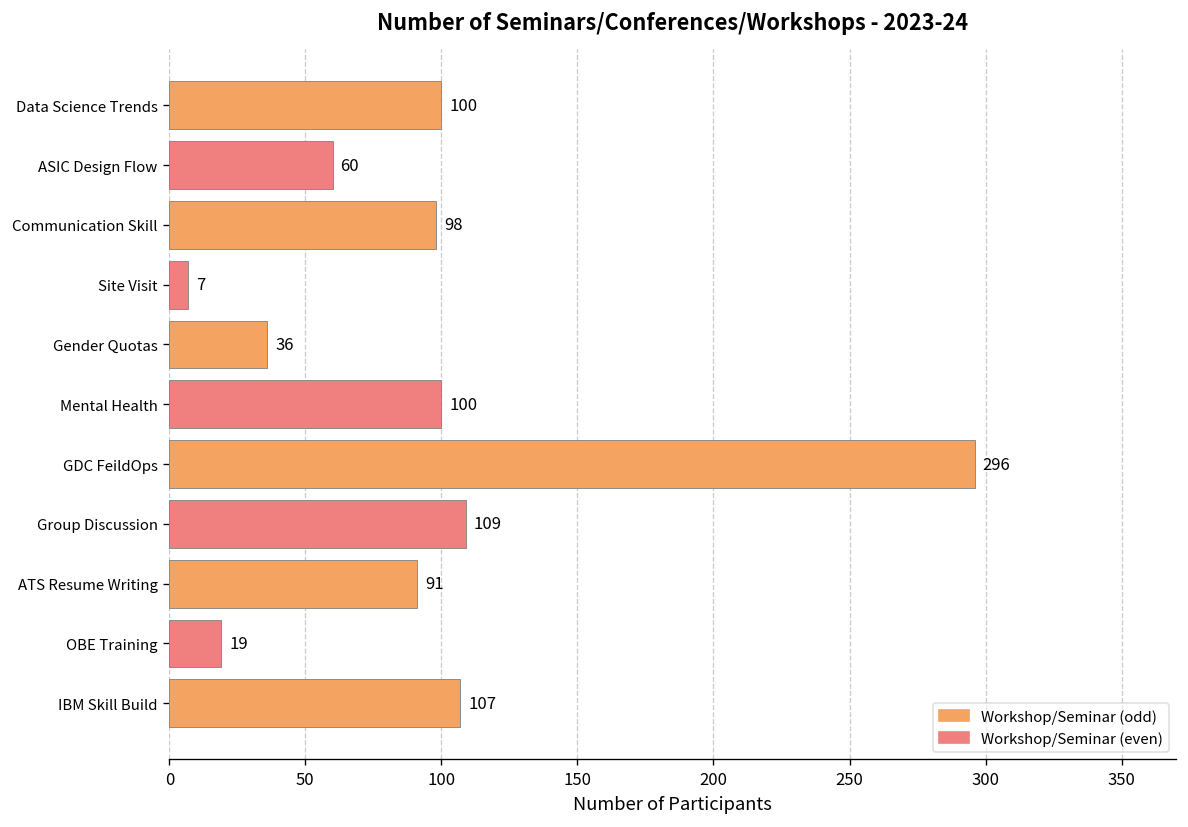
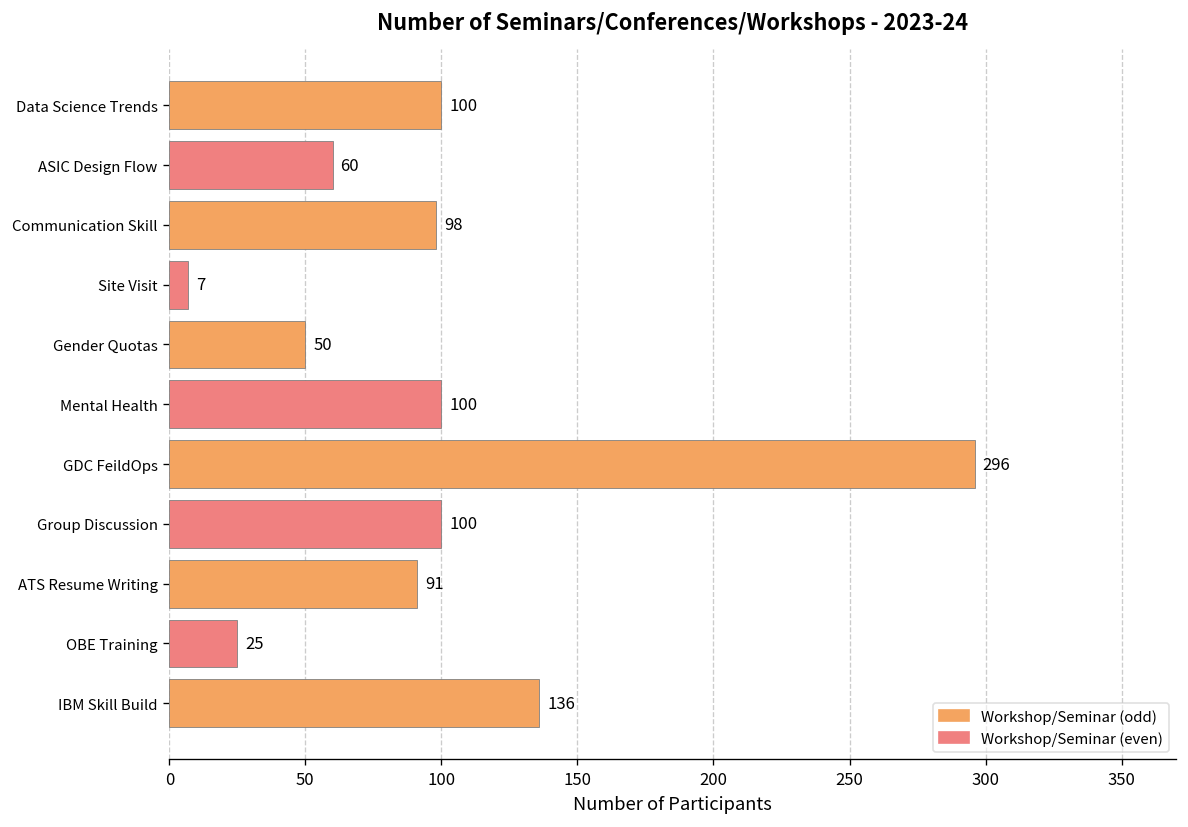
  {
    "Data Science Trends": 100,
    "ASIC Design Flow": 60,
    "Communication Skill": 98,
    "Site Visit": 7,
-   "Gender Quotas": 36,
+   "Gender Quotas": 50,
    "Mental Health": 100,
    "GDC FeildOps": 296,
-   "Group Discussion": 109,
+   "Group Discussion": 100,
    "ATS Resume Writing": 91,
-   "OBE Training": 19,
-   "IBM Skill Build": 107
+   "OBE Training": 25,
+   "IBM Skill Build": 136
  }
